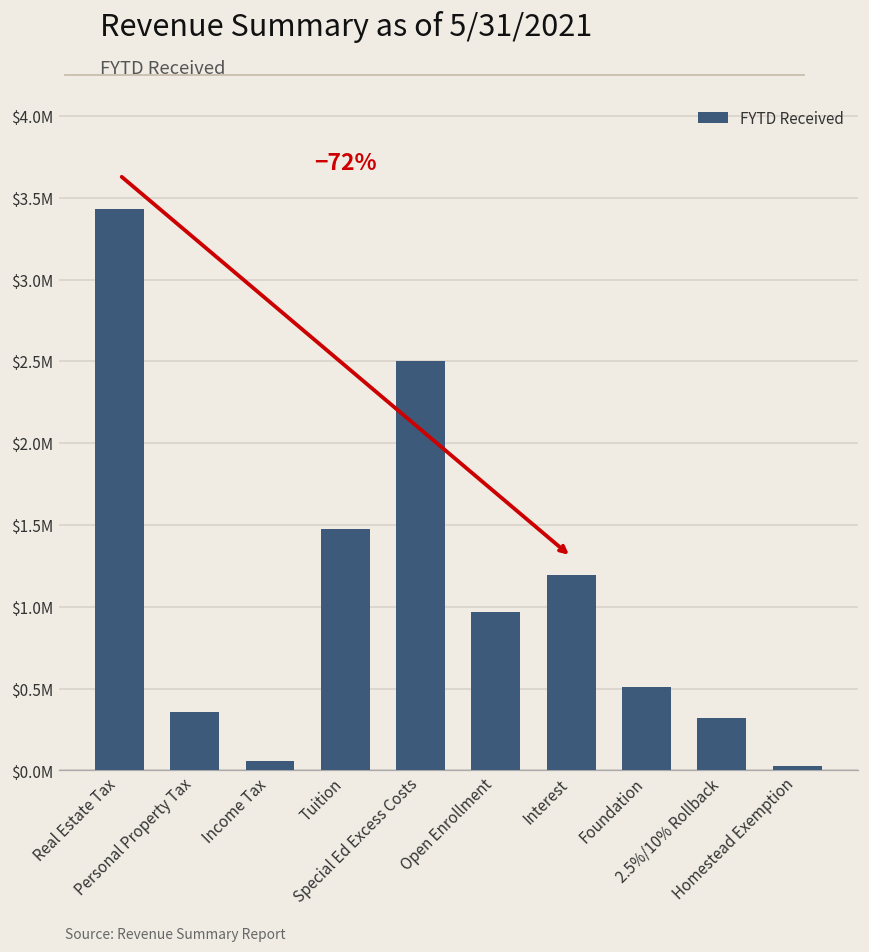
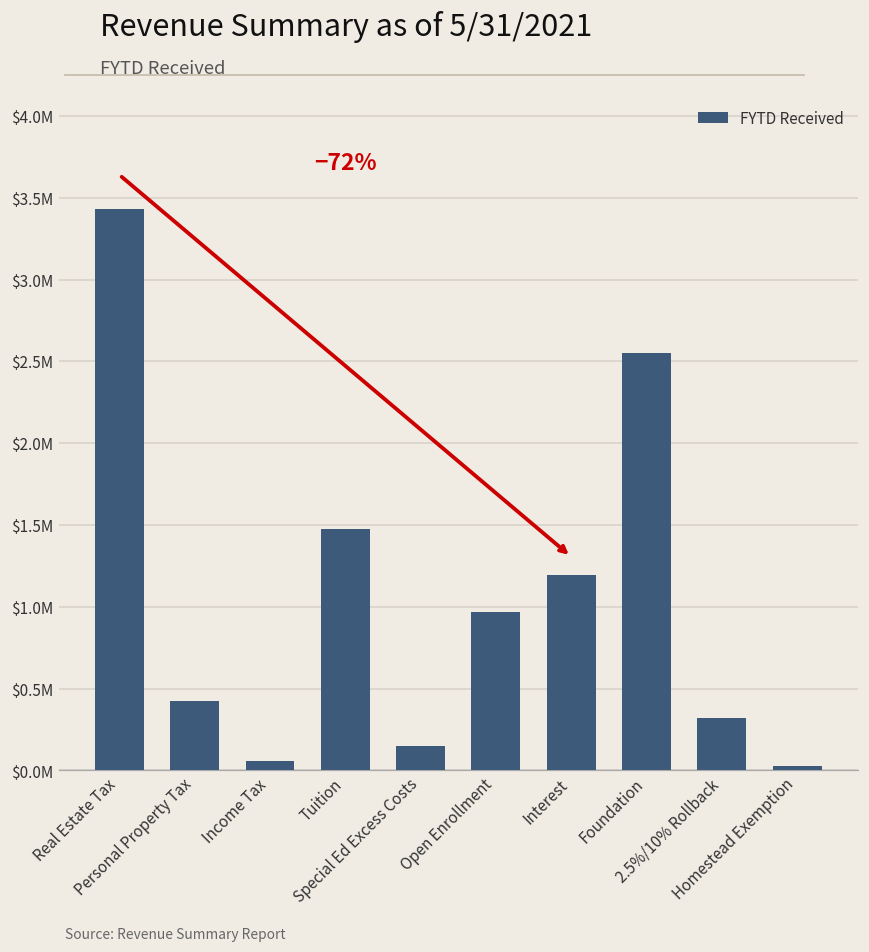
  {
    "Real Estate Tax": "$3430000",
-   "Personal Property Tax": "$360000",
+   "Personal Property Tax": "$430000",
    "Income Tax": "$60000",
    "Tuition": "$1480000",
-   "Special Ed Excess Costs": "$2500000",
+   "Special Ed Excess Costs": "$150000",
    "Open Enrollment": "$970000",
    "Interest": "$1190000",
-   "Foundation": "$510000",
+   "Foundation": "$2550000",
    "2.5%/10% Rollback": "$320000",
    "Homestead Exemption": "$30000"
  }
